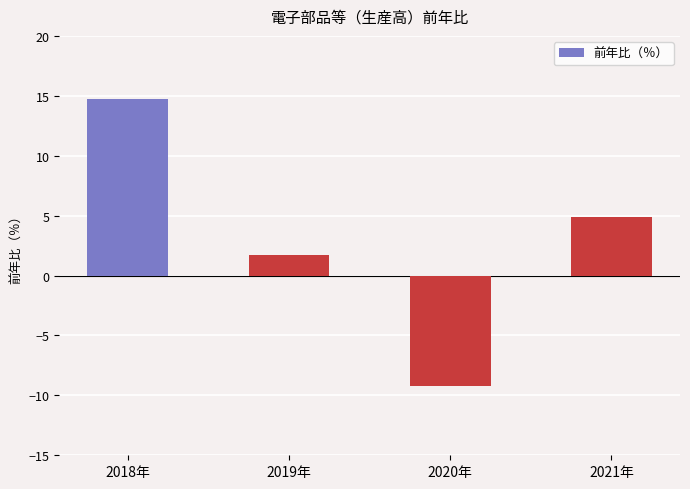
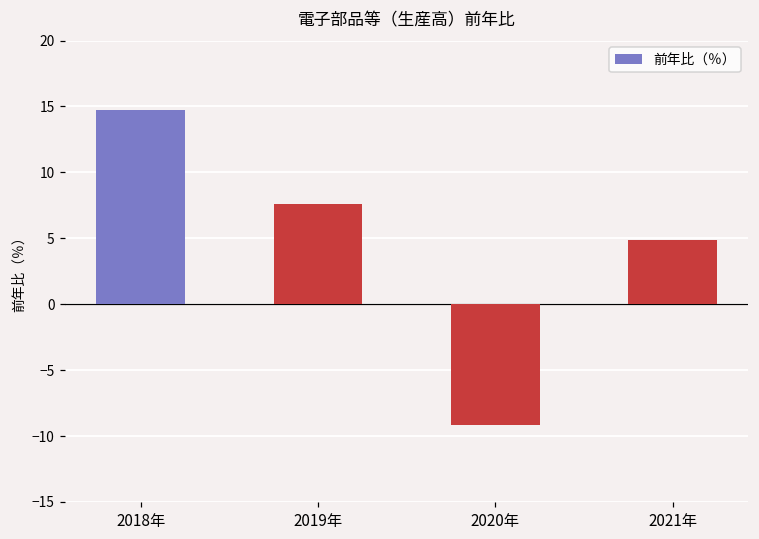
  {
    "2018年": 14.7,
-   "2019年": 1.7,
+   "2019年": 7.6,
    "2020年": -9.2,
    "2021年": 4.9
  }
